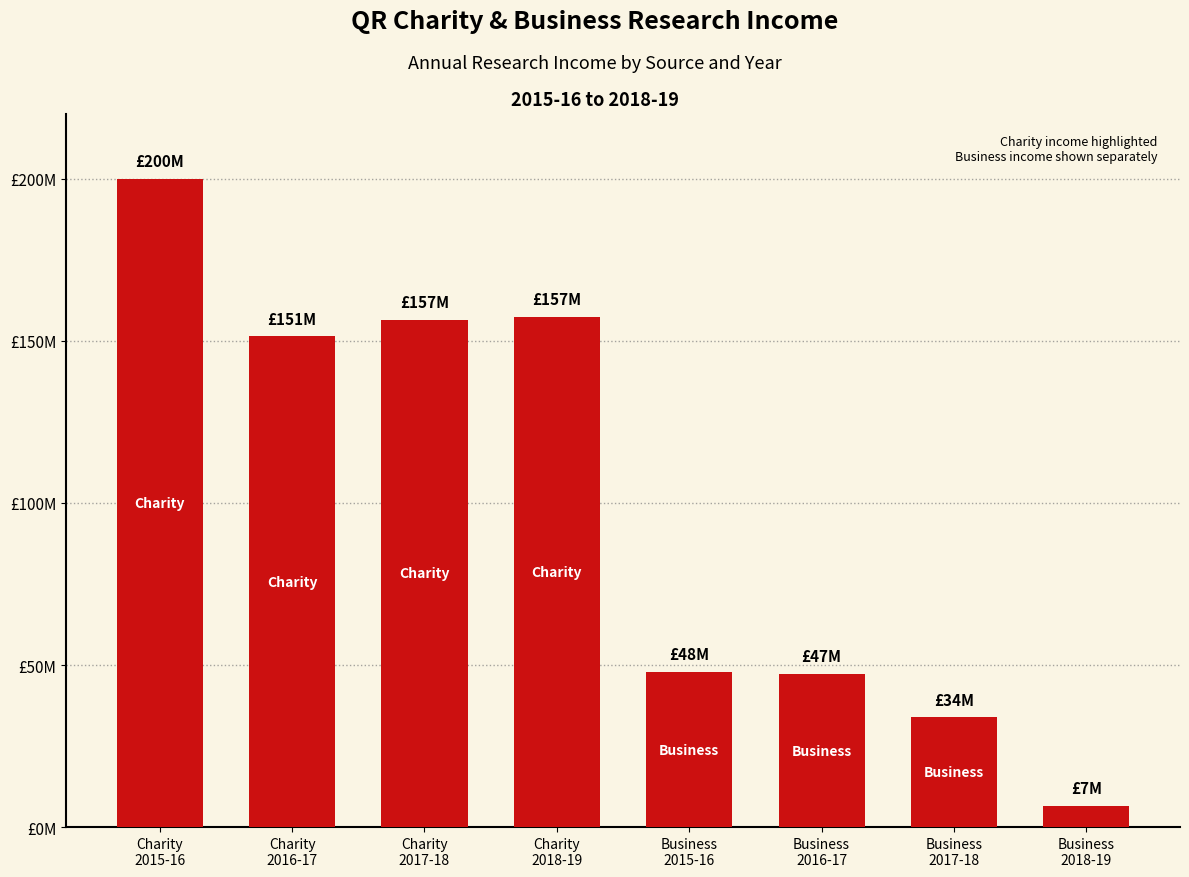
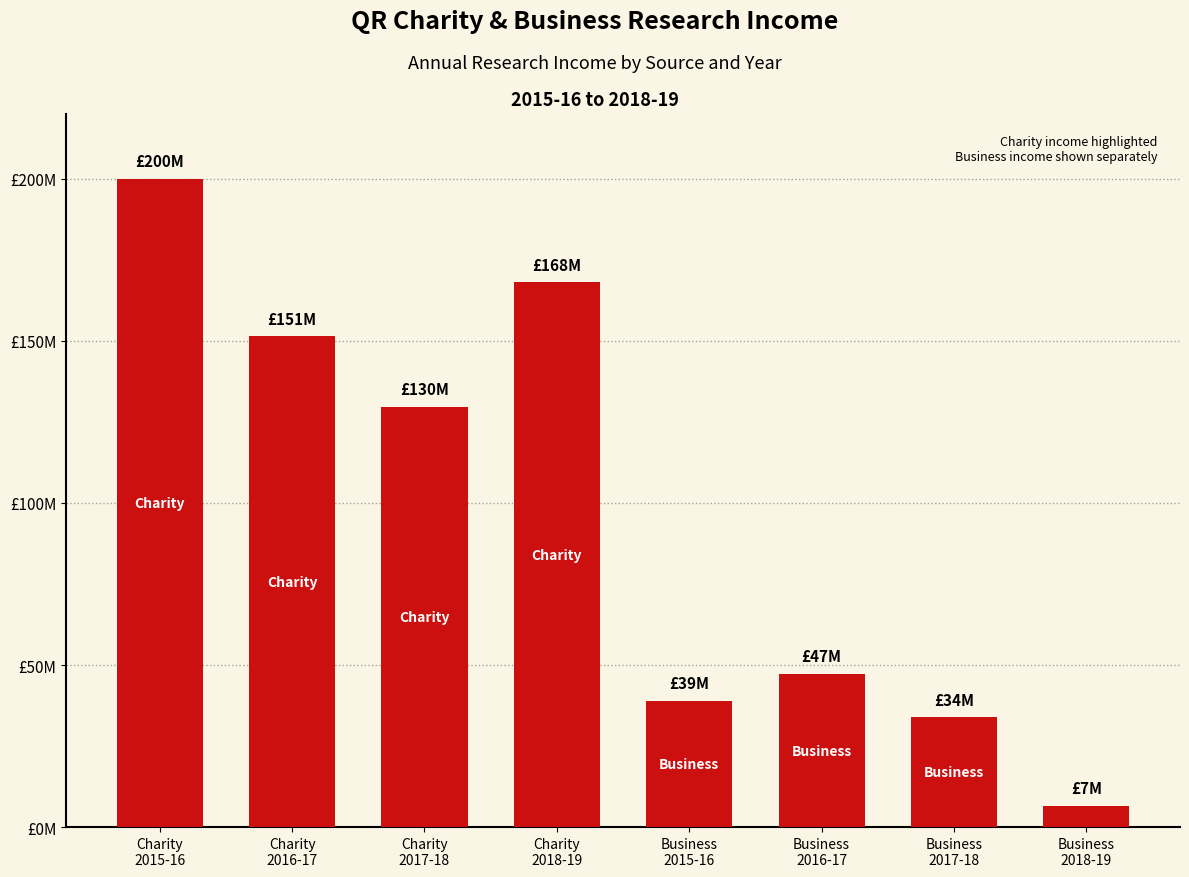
  {
    "Charity 2015-16": "£200M",
    "Charity 2016-17": "£151M",
-   "Charity 2017-18": "£157M",
-   "Charity 2018-19": "£157M",
-   "Business 2015-16": "£48M",
+   "Charity 2017-18": "£130M",
+   "Charity 2018-19": "£168M",
+   "Business 2015-16": "£39M",
    "Business 2016-17": "£47M",
    "Business 2017-18": "£34M",
    "Business 2018-19": "£7M"
  }
